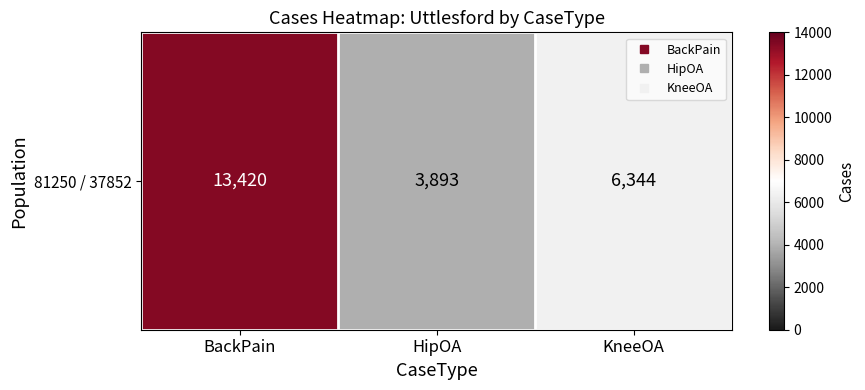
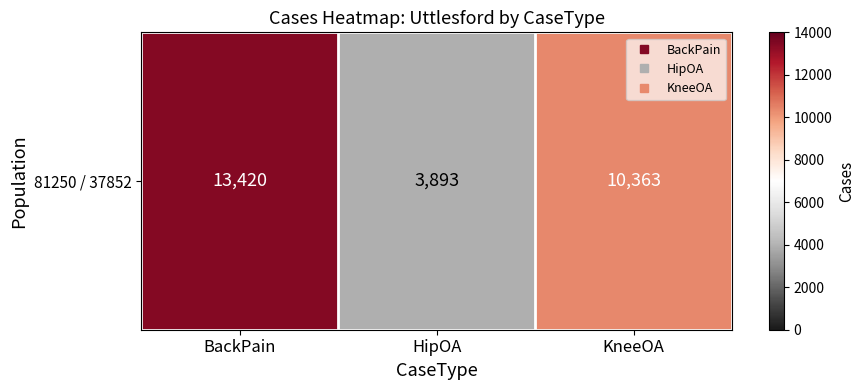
  {
    "81250 / 37852": {
      "BackPain": "13,420",
      "HipOA": "3,893",
-     "KneeOA": "6,344"
+     "KneeOA": "10,363"
    }
  }
